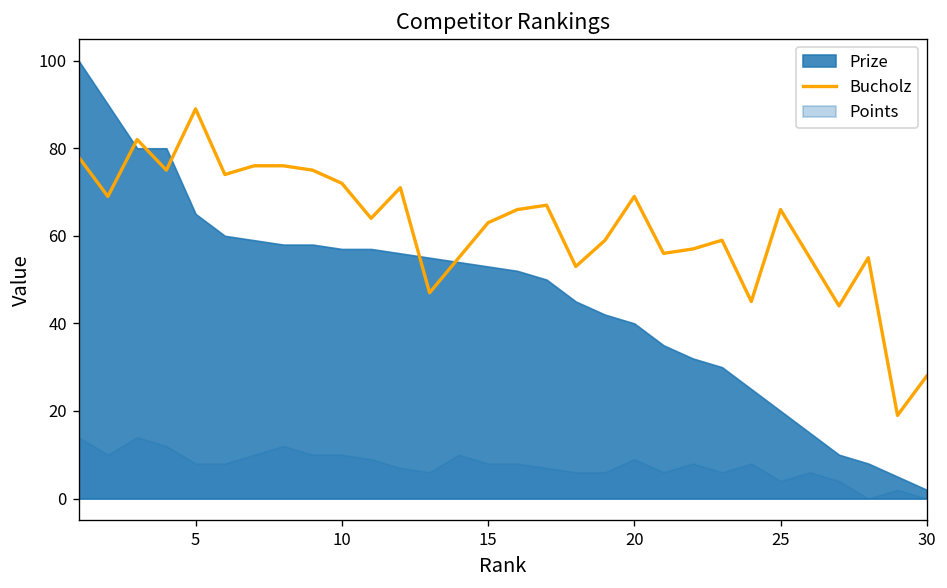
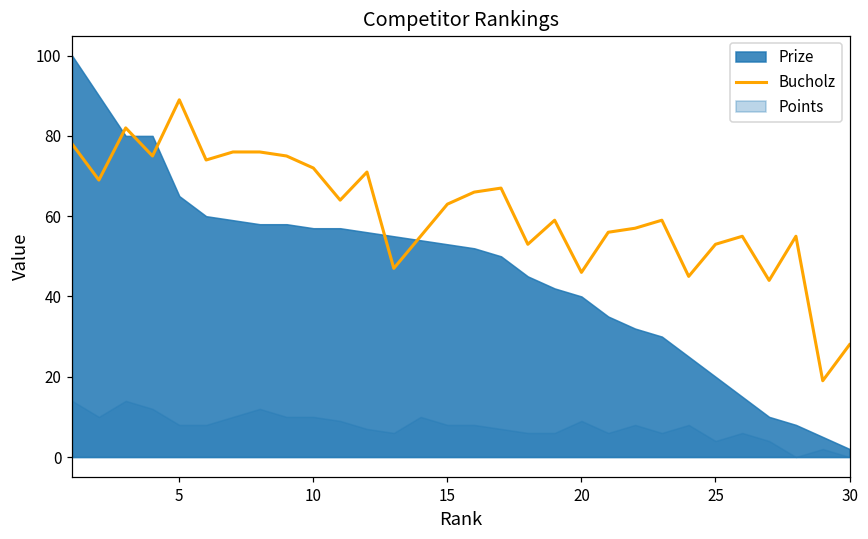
  {
    "Bucholz": {
      "5": 89,
      "10": 72,
      "15": 63,
-     "20": 69,
-     "25": 66,
+     "20": 46,
+     "25": 53,
      "30": 28
    }
  }
